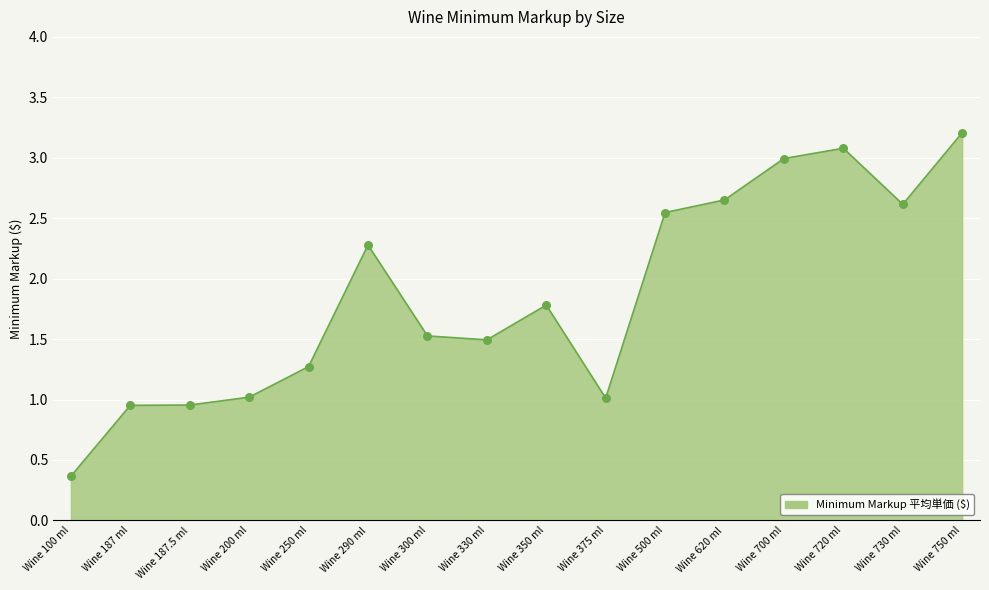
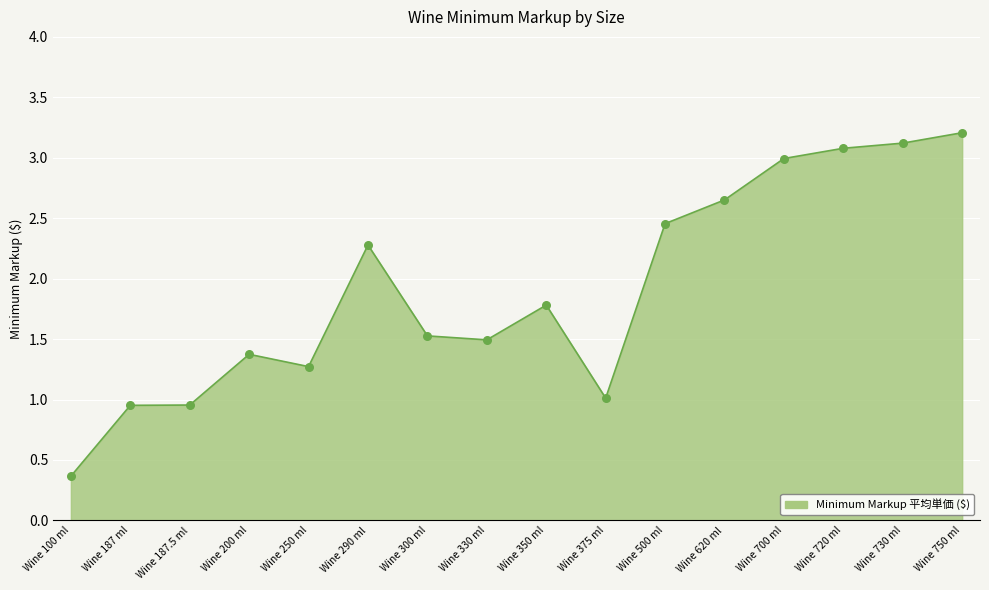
  {
    "Wine 100 ml": 0.37,
    "Wine 187 ml": 0.95,
    "Wine 187.5 ml": 0.95,
-   "Wine 200 ml": 1.02,
+   "Wine 200 ml": 1.37,
    "Wine 250 ml": 1.27,
    "Wine 290 ml": 2.28,
    "Wine 300 ml": 1.53,
    "Wine 330 ml": 1.49,
    "Wine 350 ml": 1.78,
    "Wine 375 ml": 1.01,
-   "Wine 500 ml": 2.55,
+   "Wine 500 ml": 2.46,
    "Wine 620 ml": 2.65,
    "Wine 700 ml": 2.99,
    "Wine 720 ml": 3.08,
-   "Wine 730 ml": 2.61,
+   "Wine 730 ml": 3.12,
    "Wine 750 ml": 3.21
  }
